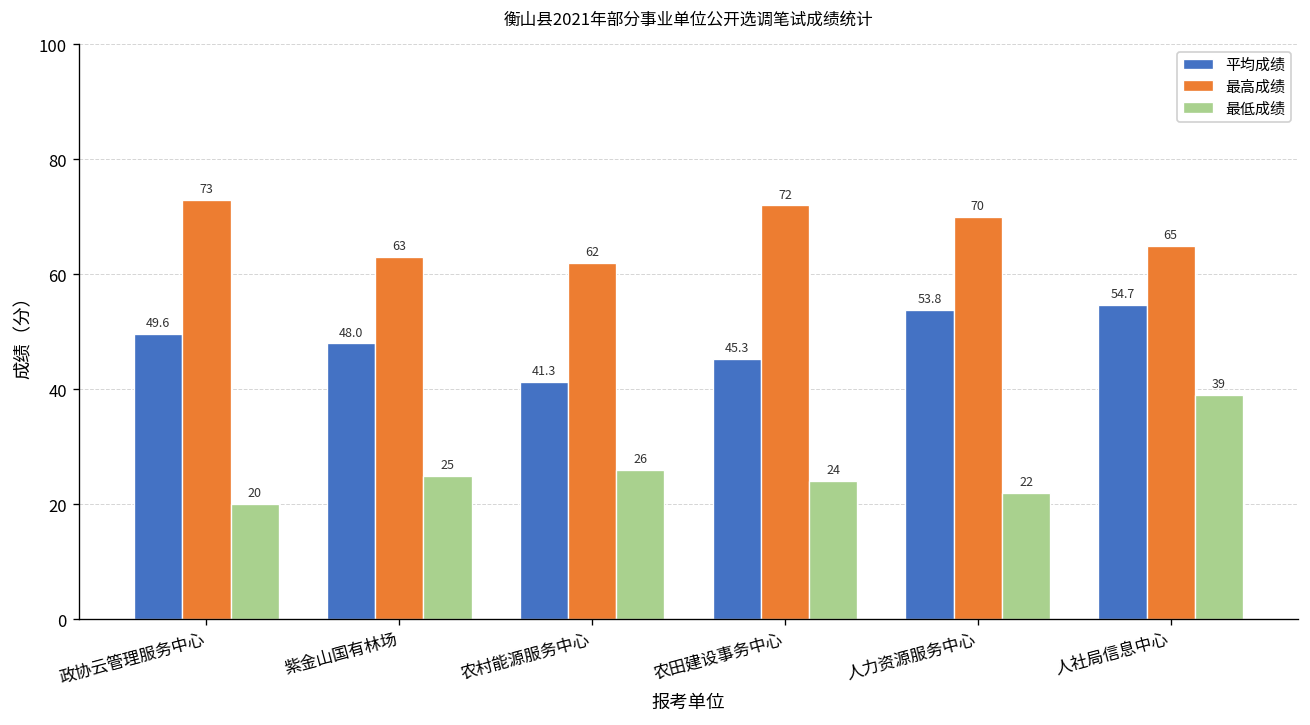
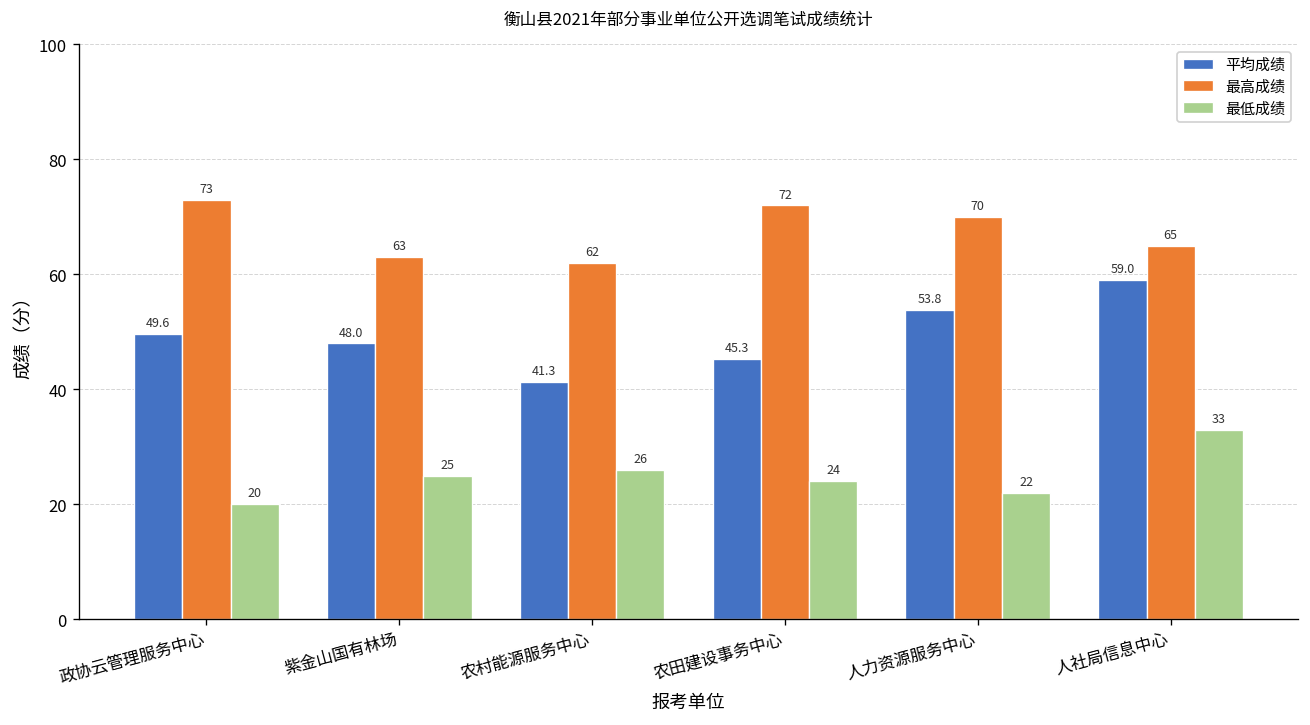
  {
    "平均成绩": {
      "政协云管理服务中心": 49.6,
      "紫金山国有林场": 48.0,
      "农村能源服务中心": 41.3,
      "农田建设事务中心": 45.3,
      "人力资源服务中心": 53.8,
-     "人社局信息中心": 54.7
+     "人社局信息中心": 59.0
    },
    "最高成绩": {
      "政协云管理服务中心": 73,
      "紫金山国有林场": 63,
      "农村能源服务中心": 62,
      "农田建设事务中心": 72,
      "人力资源服务中心": 70,
      "人社局信息中心": 65
    },
    "最低成绩": {
      "政协云管理服务中心": 20,
      "紫金山国有林场": 25,
      "农村能源服务中心": 26,
      "农田建设事务中心": 24,
      "人力资源服务中心": 22,
-     "人社局信息中心": 39
+     "人社局信息中心": 33
    }
  }
